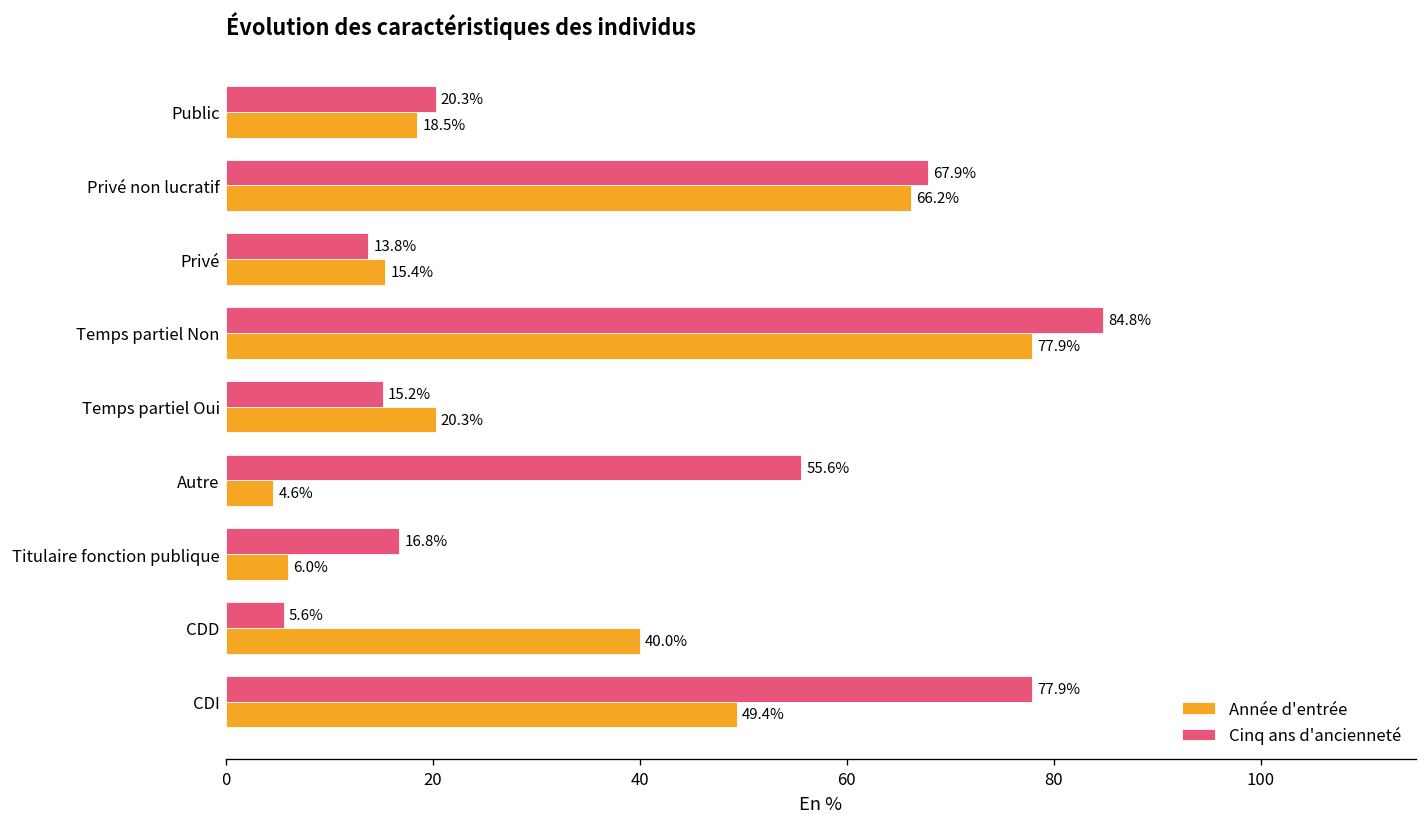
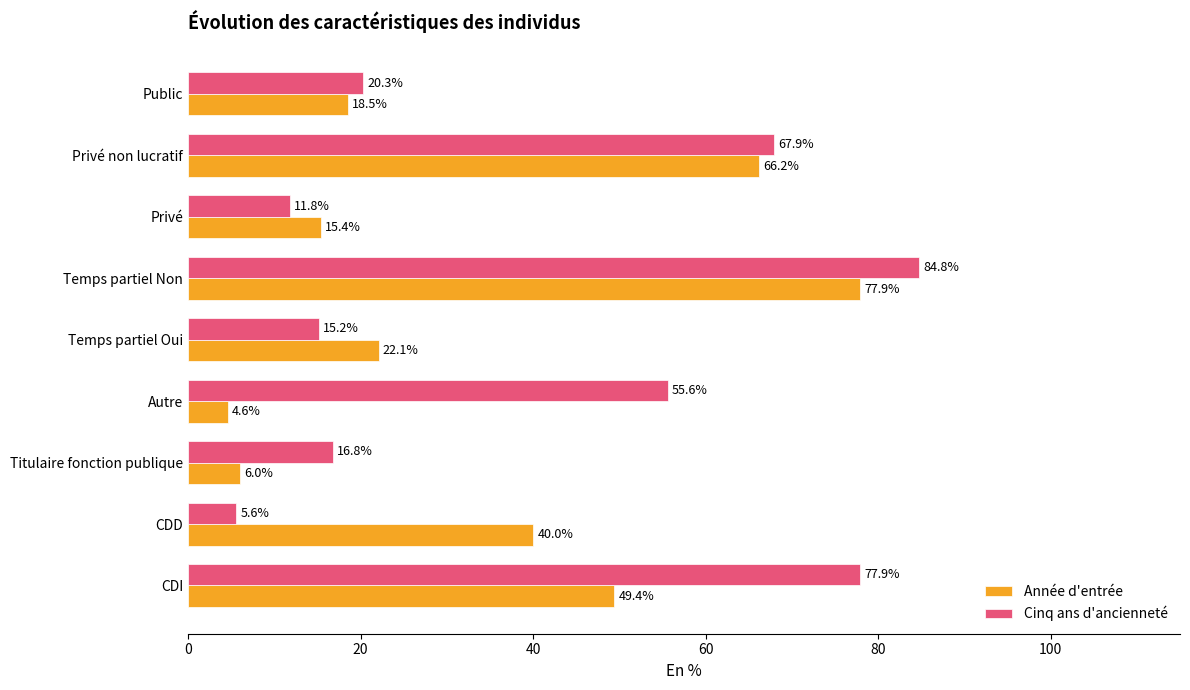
  {
    "Année d'entrée": {
      "Public": "18.5%",
      "Privé non lucratif": "66.2%",
      "Privé": "15.4%",
      "Temps partiel Non": "77.9%",
-     "Temps partiel Oui": "20.3%",
+     "Temps partiel Oui": "22.1%",
      "Autre": "4.6%",
      "Titulaire fonction publique": "6.0%",
      "CDD": "40.0%",
      "CDI": "49.4%"
    },
    "Cinq ans d'ancienneté": {
      "Public": "20.3%",
      "Privé non lucratif": "67.9%",
-     "Privé": "13.8%",
+     "Privé": "11.8%",
      "Temps partiel Non": "84.8%",
      "Temps partiel Oui": "15.2%",
      "Autre": "55.6%",
      "Titulaire fonction publique": "16.8%",
      "CDD": "5.6%",
      "CDI": "77.9%"
    }
  }
